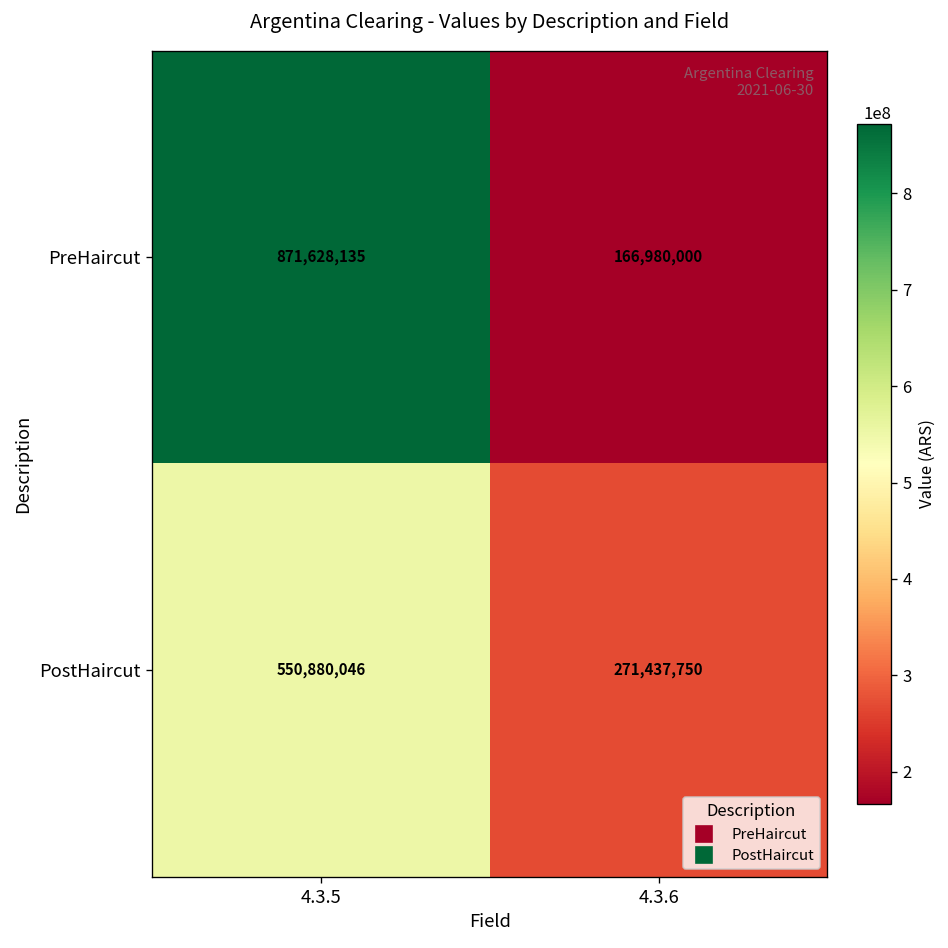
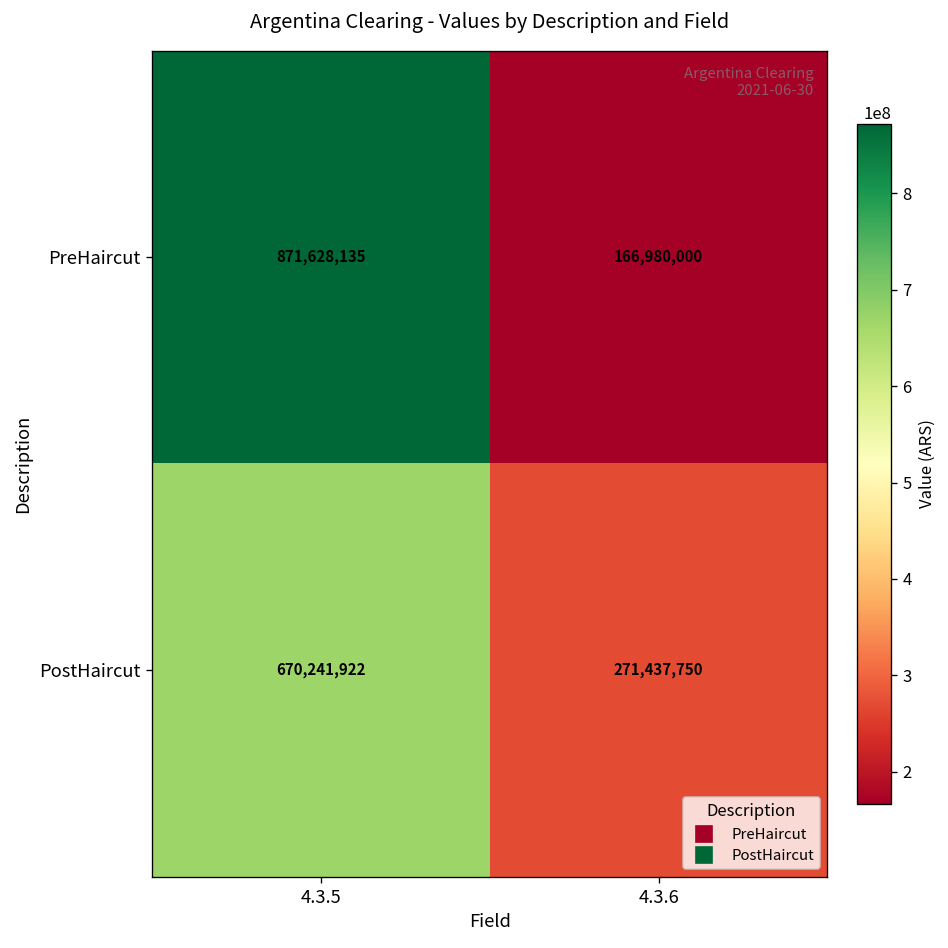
  {
    "PreHaircut": {
      "4.3.5": "871,628,135"
    },
    "PostHaircut": {
-     "4.3.5": "550,880,046",
+     "4.3.5": "670,241,922",
      "4.3.6": "271,437,750"
    }
  }
